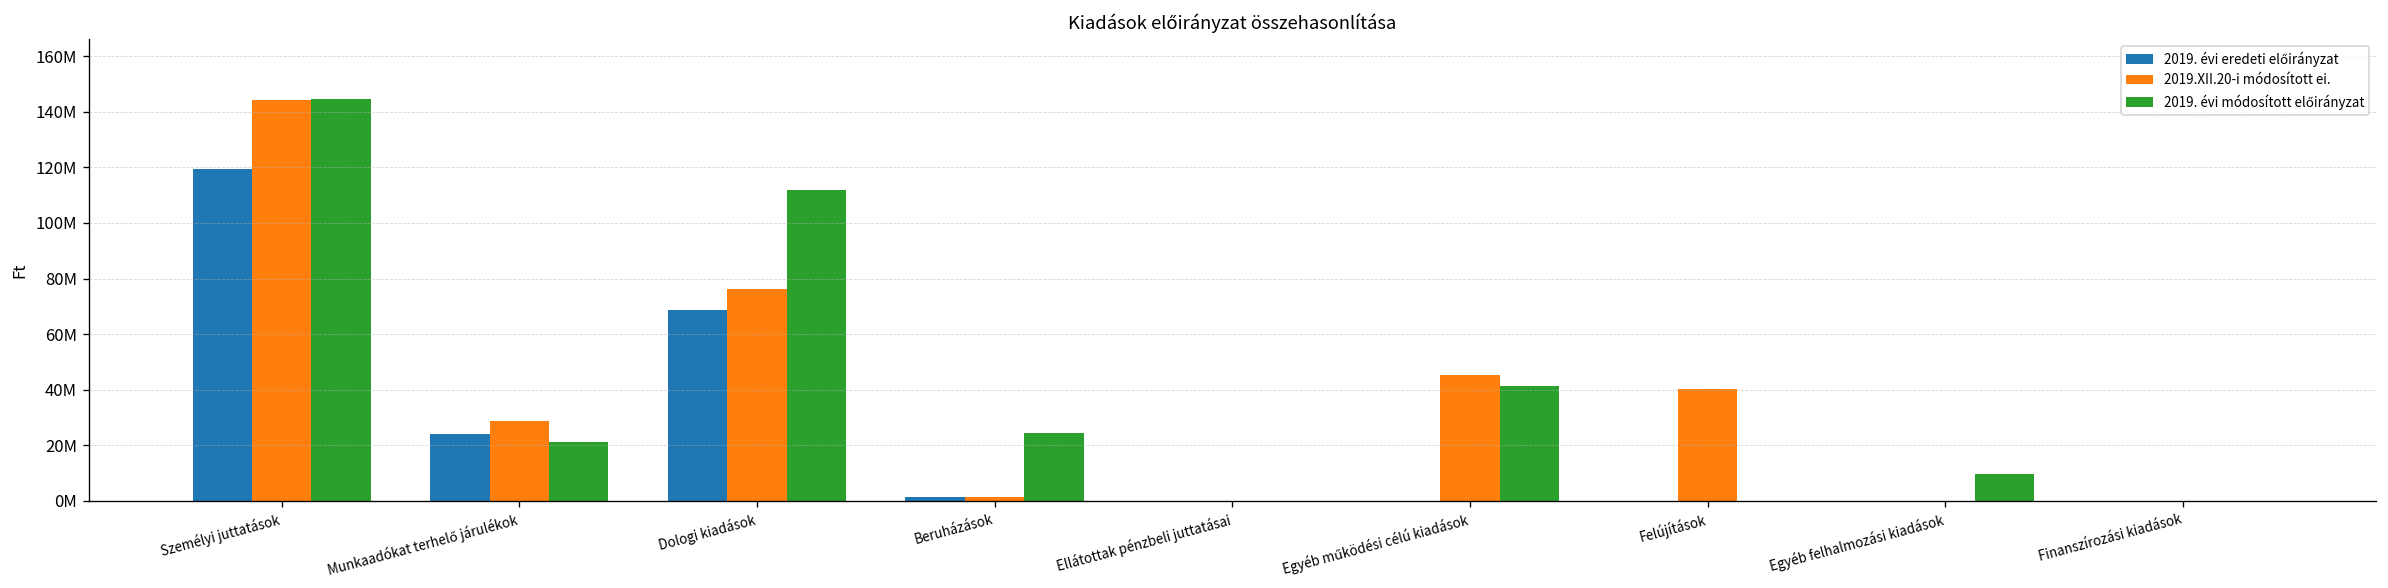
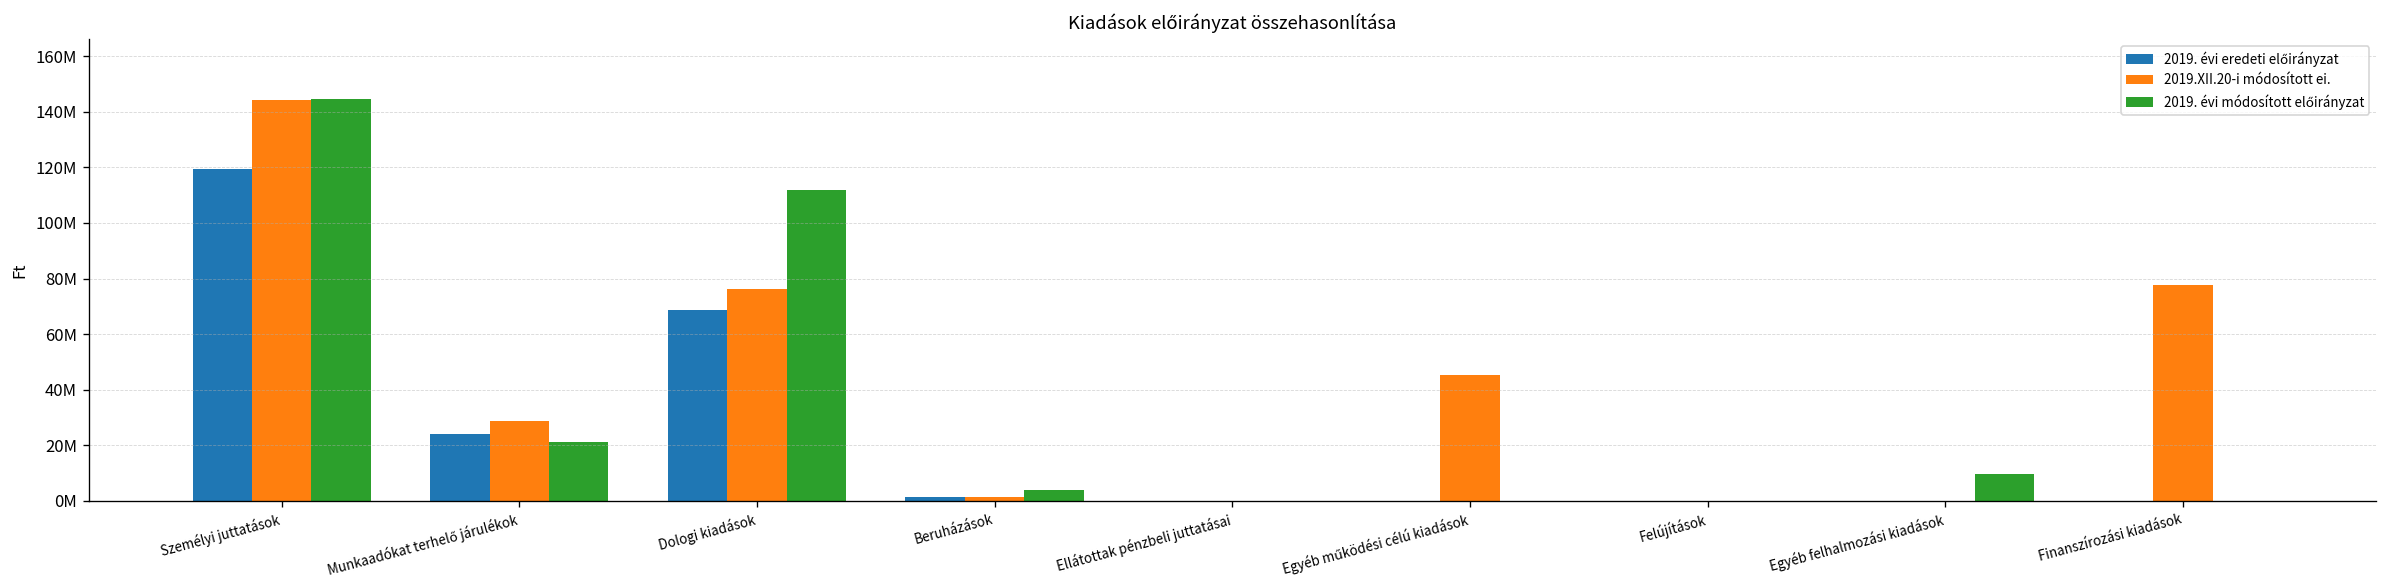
  {
    "2019. évi eredeti előirányzat": {
      "Személyi juttatások": 119000000,
      "Munkaadókat terhelő járulékok": 24000000,
      "Dologi kiadások": 69000000,
      "Beruházások": 1000000,
      "Ellátottak pénzbeli juttatásai": 0,
      "Egyéb működési célú kiadások": 0,
      "Felújítások": 0,
      "Egyéb felhalmozási kiadások": 0,
      "Finanszírozási kiadások": 0
    },
    "2019.XII.20-i módosított ei.": {
      "Személyi juttatások": 144000000,
      "Munkaadókat terhelő járulékok": 29000000,
      "Dologi kiadások": 76000000,
      "Beruházások": 1000000,
      "Ellátottak pénzbeli juttatásai": 0,
      "Egyéb működési célú kiadások": 45000000,
-     "Felújítások": 40000000,
+     "Felújítások": 0,
      "Egyéb felhalmozási kiadások": 0,
-     "Finanszírozási kiadások": 0
+     "Finanszírozási kiadások": 78000000
    },
    "2019. évi módosított előirányzat": {
      "Személyi juttatások": 145000000,
      "Munkaadókat terhelő járulékok": 21000000,
      "Dologi kiadások": 112000000,
-     "Beruházások": 24000000,
+     "Beruházások": 4000000,
      "Ellátottak pénzbeli juttatásai": 0,
-     "Egyéb működési célú kiadások": 41000000,
+     "Egyéb működési célú kiadások": 0,
      "Felújítások": 0,
      "Egyéb felhalmozási kiadások": 10000000,
      "Finanszírozási kiadások": 0
    }
  }
